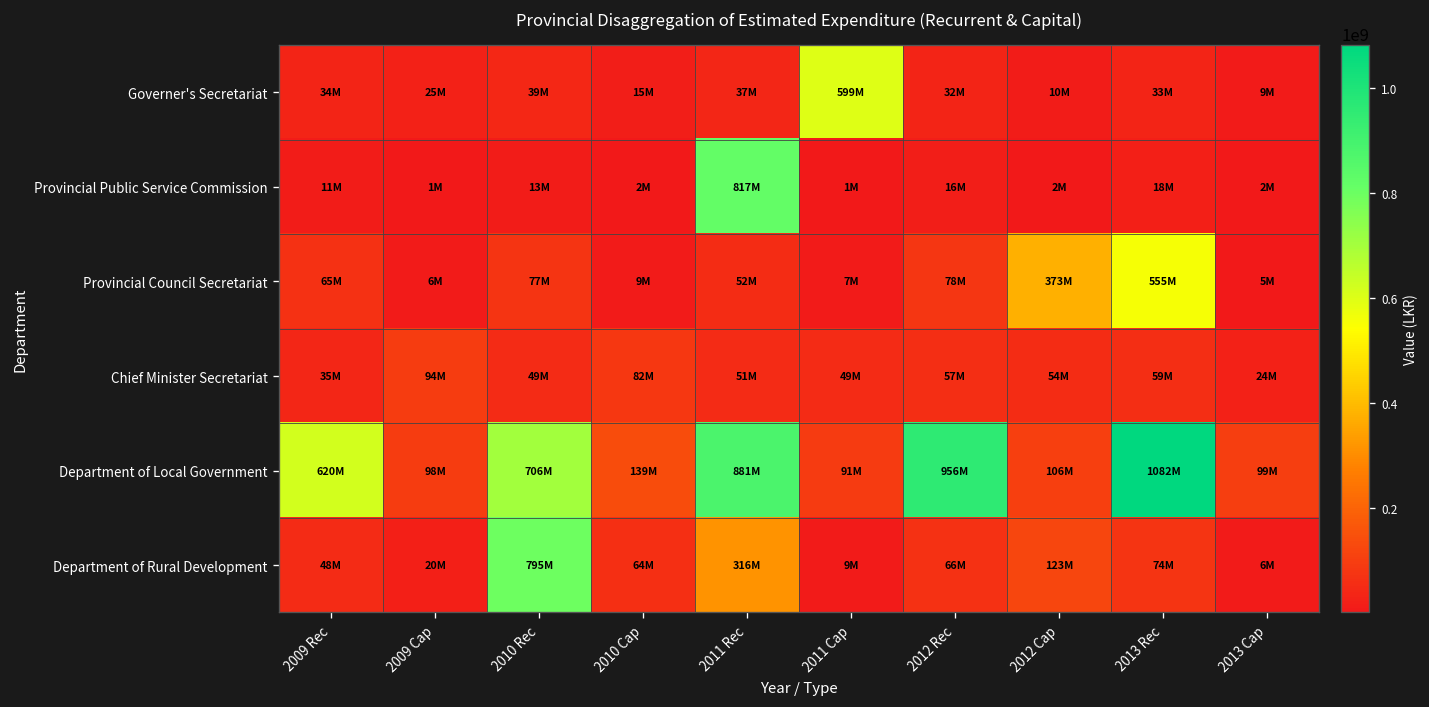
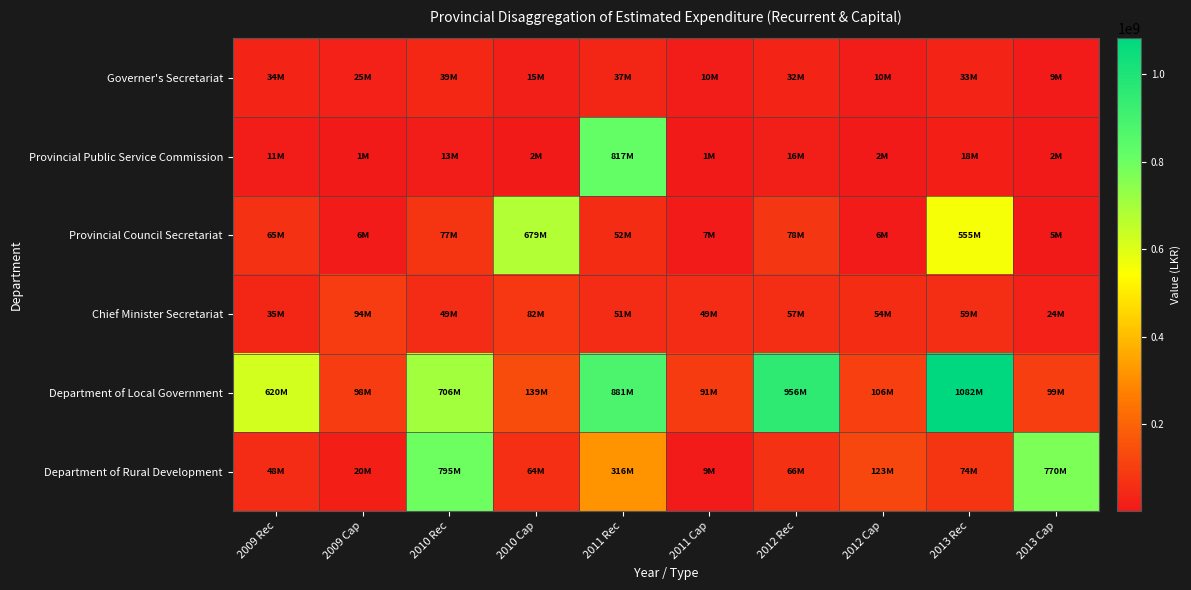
  {
    "Governer's Secretariat": {
      "2009 Rec": "34M",
      "2009 Cap": "25M",
      "2010 Rec": "39M",
      "2010 Cap": "15M",
      "2011 Rec": "37M",
-     "2011 Cap": "599M",
+     "2011 Cap": "10M",
      "2012 Rec": "32M",
      "2012 Cap": "10M",
      "2013 Rec": "33M",
      "2013 Cap": "9M"
    },
    "Provincial Public Service Commission": {
      "2009 Rec": "11M",
      "2009 Cap": "1M",
      "2010 Rec": "13M",
      "2010 Cap": "2M",
      "2011 Rec": "817M",
      "2011 Cap": "1M",
      "2012 Rec": "16M",
      "2012 Cap": "2M",
      "2013 Rec": "18M",
      "2013 Cap": "2M"
    },
    "Provincial Council Secretariat": {
      "2009 Rec": "65M",
      "2009 Cap": "6M",
      "2010 Rec": "77M",
-     "2010 Cap": "9M",
+     "2010 Cap": "679M",
      "2011 Rec": "52M",
      "2011 Cap": "7M",
      "2012 Rec": "78M",
-     "2012 Cap": "373M",
+     "2012 Cap": "6M",
      "2013 Rec": "555M",
      "2013 Cap": "5M"
    },
    "Chief Minister Secretariat": {
      "2009 Rec": "35M",
      "2009 Cap": "94M",
      "2010 Rec": "49M",
      "2010 Cap": "82M",
      "2011 Rec": "51M",
      "2011 Cap": "49M",
      "2012 Rec": "57M",
      "2012 Cap": "54M",
      "2013 Rec": "59M",
      "2013 Cap": "24M"
    },
    "Department of Local Government": {
      "2009 Rec": "620M",
      "2009 Cap": "98M",
      "2010 Rec": "706M",
      "2010 Cap": "139M",
      "2011 Rec": "881M",
      "2011 Cap": "91M",
      "2012 Rec": "956M",
      "2012 Cap": "106M",
      "2013 Rec": "1082M",
      "2013 Cap": "99M"
    },
    "Department of Rural Development": {
      "2009 Rec": "48M",
      "2009 Cap": "20M",
      "2010 Rec": "795M",
      "2010 Cap": "64M",
      "2011 Rec": "316M",
      "2011 Cap": "9M",
      "2012 Rec": "66M",
      "2012 Cap": "123M",
      "2013 Rec": "74M",
-     "2013 Cap": "6M"
+     "2013 Cap": "770M"
    }
  }
